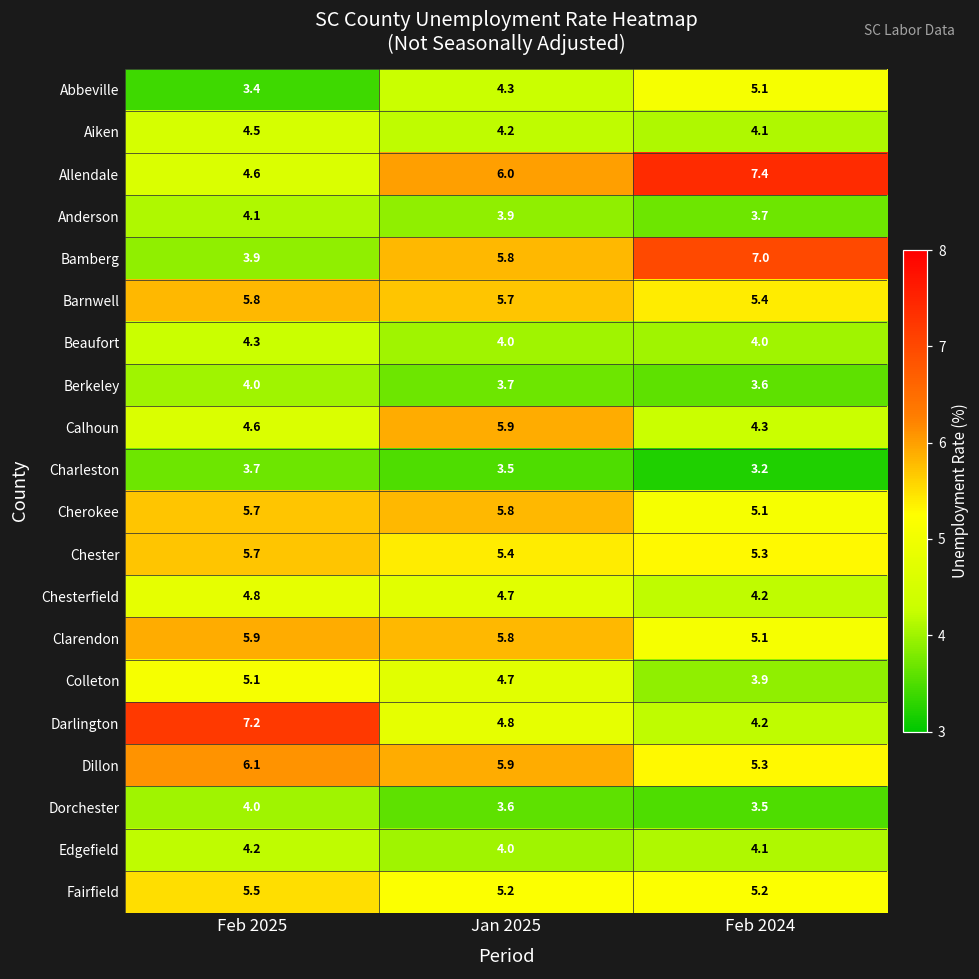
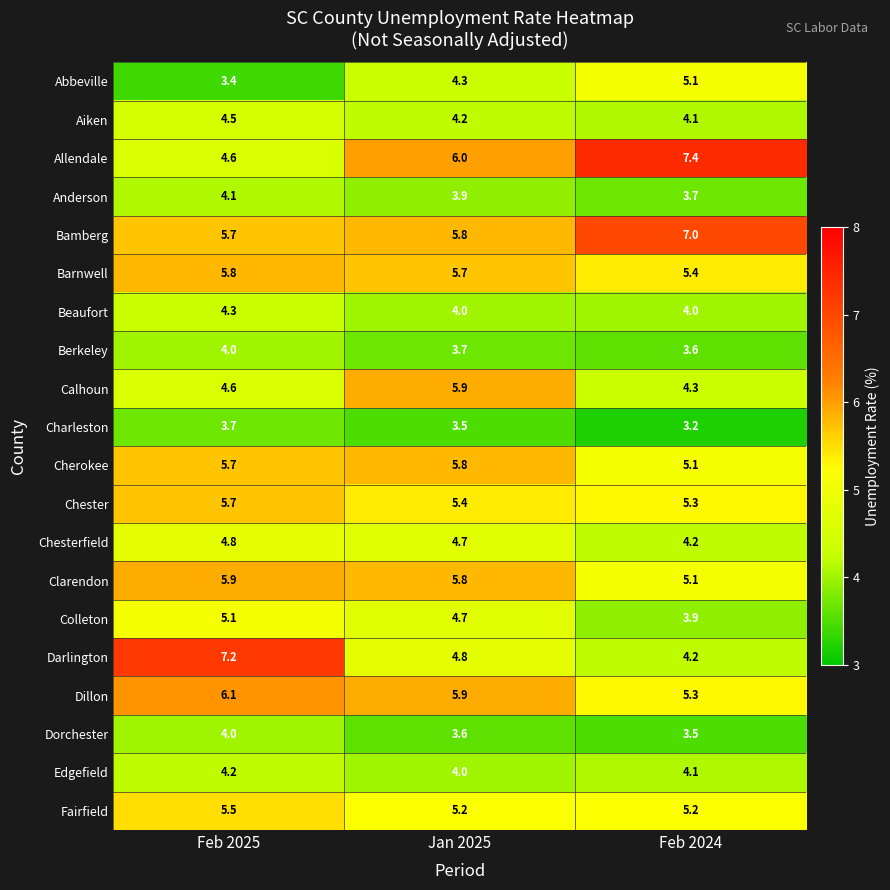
  {
    "Abbeville": {
      "Feb 2025": 3.4,
      "Jan 2025": 4.3,
      "Feb 2024": 5.1
    },
    "Aiken": {
      "Feb 2025": 4.5,
      "Jan 2025": 4.2,
      "Feb 2024": 4.1
    },
    "Allendale": {
      "Feb 2025": 4.6,
      "Jan 2025": 6.0,
      "Feb 2024": 7.4
    },
    "Anderson": {
      "Feb 2025": 4.1,
      "Jan 2025": 3.9,
      "Feb 2024": 3.7
    },
    "Bamberg": {
-     "Feb 2025": 3.9,
+     "Feb 2025": 5.7,
      "Jan 2025": 5.8,
      "Feb 2024": 7.0
    },
    "Barnwell": {
      "Feb 2025": 5.8,
      "Jan 2025": 5.7,
      "Feb 2024": 5.4
    },
    "Beaufort": {
      "Feb 2025": 4.3,
      "Jan 2025": 4.0,
      "Feb 2024": 4.0
    },
    "Berkeley": {
      "Feb 2025": 4.0,
      "Jan 2025": 3.7,
      "Feb 2024": 3.6
    },
    "Calhoun": {
      "Feb 2025": 4.6,
      "Jan 2025": 5.9,
      "Feb 2024": 4.3
    },
    "Charleston": {
      "Feb 2025": 3.7,
      "Jan 2025": 3.5,
      "Feb 2024": 3.2
    },
    "Cherokee": {
      "Feb 2025": 5.7,
      "Jan 2025": 5.8,
      "Feb 2024": 5.1
    },
    "Chester": {
      "Feb 2025": 5.7,
      "Jan 2025": 5.4,
      "Feb 2024": 5.3
    },
    "Chesterfield": {
      "Feb 2025": 4.8,
      "Jan 2025": 4.7,
      "Feb 2024": 4.2
    },
    "Clarendon": {
      "Feb 2025": 5.9,
      "Jan 2025": 5.8,
      "Feb 2024": 5.1
    },
    "Colleton": {
      "Feb 2025": 5.1,
      "Jan 2025": 4.7,
      "Feb 2024": 3.9
    },
    "Darlington": {
      "Feb 2025": 7.2,
      "Jan 2025": 4.8,
      "Feb 2024": 4.2
    },
    "Dillon": {
      "Feb 2025": 6.1,
      "Jan 2025": 5.9,
      "Feb 2024": 5.3
    },
    "Dorchester": {
      "Feb 2025": 4.0,
      "Jan 2025": 3.6,
      "Feb 2024": 3.5
    },
    "Edgefield": {
      "Feb 2025": 4.2,
      "Jan 2025": 4.0,
      "Feb 2024": 4.1
    },
    "Fairfield": {
      "Feb 2025": 5.5,
      "Jan 2025": 5.2,
      "Feb 2024": 5.2
    }
  }
